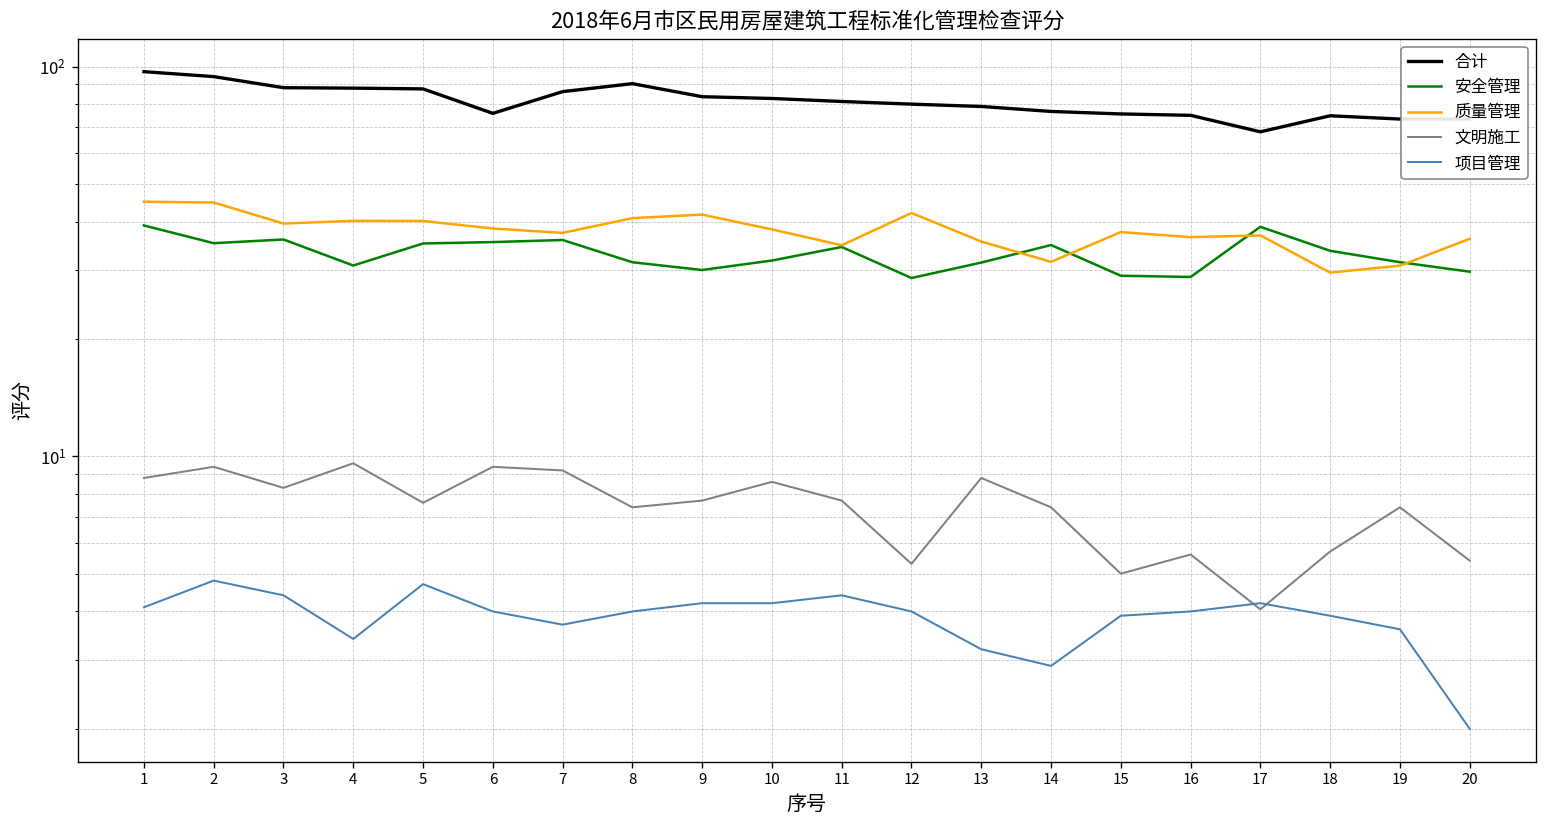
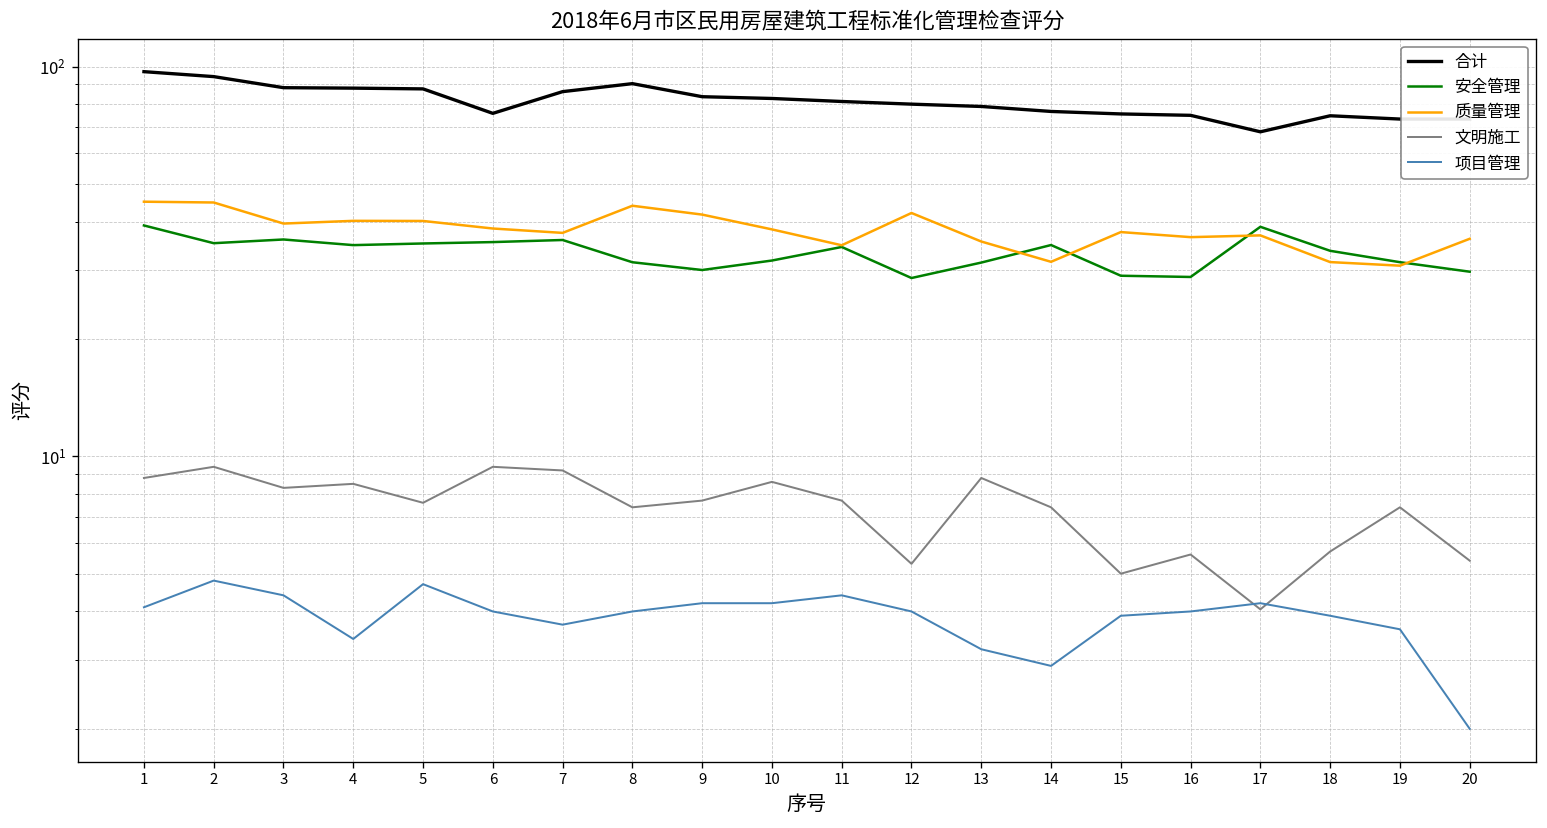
  {
    "合计": {
      "1": 97,
      "2": 94,
      "3": 88,
      "4": 88,
      "5": 88,
      "6": 76,
      "7": 86,
      "8": 90,
      "9": 84,
      "10": 83,
      "11": 81,
      "12": 80,
      "13": 79,
      "14": 77,
      "15": 76,
      "16": 75,
      "17": 68,
      "18": 75,
      "19": 73
    },
    "安全管理": {
      "1": 39,
      "2": 35,
      "3": 36,
-     "4": 31,
+     "4": 35,
      "5": 35,
      "6": 35,
      "7": 36,
      "8": 31,
      "9": 30,
      "10": 32,
      "12": 29,
      "13": 31,
      "14": 35,
      "15": 29,
      "16": 29,
      "17": 39,
      "18": 34,
      "19": 31,
      "20": 30
    },
    "质量管理": {
      "1": 45,
      "2": 45,
      "3": 40,
      "4": 40,
      "5": 40,
      "6": 38,
      "7": 37,
-     "8": 41,
+     "8": 44,
      "9": 42,
      "10": 38,
      "12": 42,
      "13": 36,
      "14": 32,
      "15": 38,
      "16": 37,
      "17": 37,
-     "18": 30,
+     "18": 32,
      "19": 31,
      "20": 36
    },
    "文明施工": {
      "1": 8.8,
      "2": 9.4,
      "3": 8.3,
-     "4": 9.6,
+     "4": 8.5,
      "5": 7.6,
      "6": 9.4,
      "7": 9.2,
      "8": 7.4,
      "9": 7.7,
      "10": 8.6,
      "11": 7.7,
      "12": 5.3,
      "13": 8.8,
      "14": 7.4,
      "15": 5.0,
      "16": 5.6,
      "17": 4.1,
      "18": 5.7,
      "19": 7.4,
      "20": 5.4
    },
    "项目管理": {
      "1": 4.1,
      "2": 4.8,
      "3": 4.4,
      "4": 3.4,
      "5": 4.7,
      "6": 4.0,
      "7": 3.7,
      "8": 4.0,
      "9": 4.2,
      "10": 4.2,
      "11": 4.4,
      "12": 4.0,
      "13": 3.2,
      "14": 2.9,
      "15": 3.9,
      "16": 4.0,
      "17": 4.2,
      "18": 3.9,
      "19": 3.6,
      "20": 2.0
    }
  }
